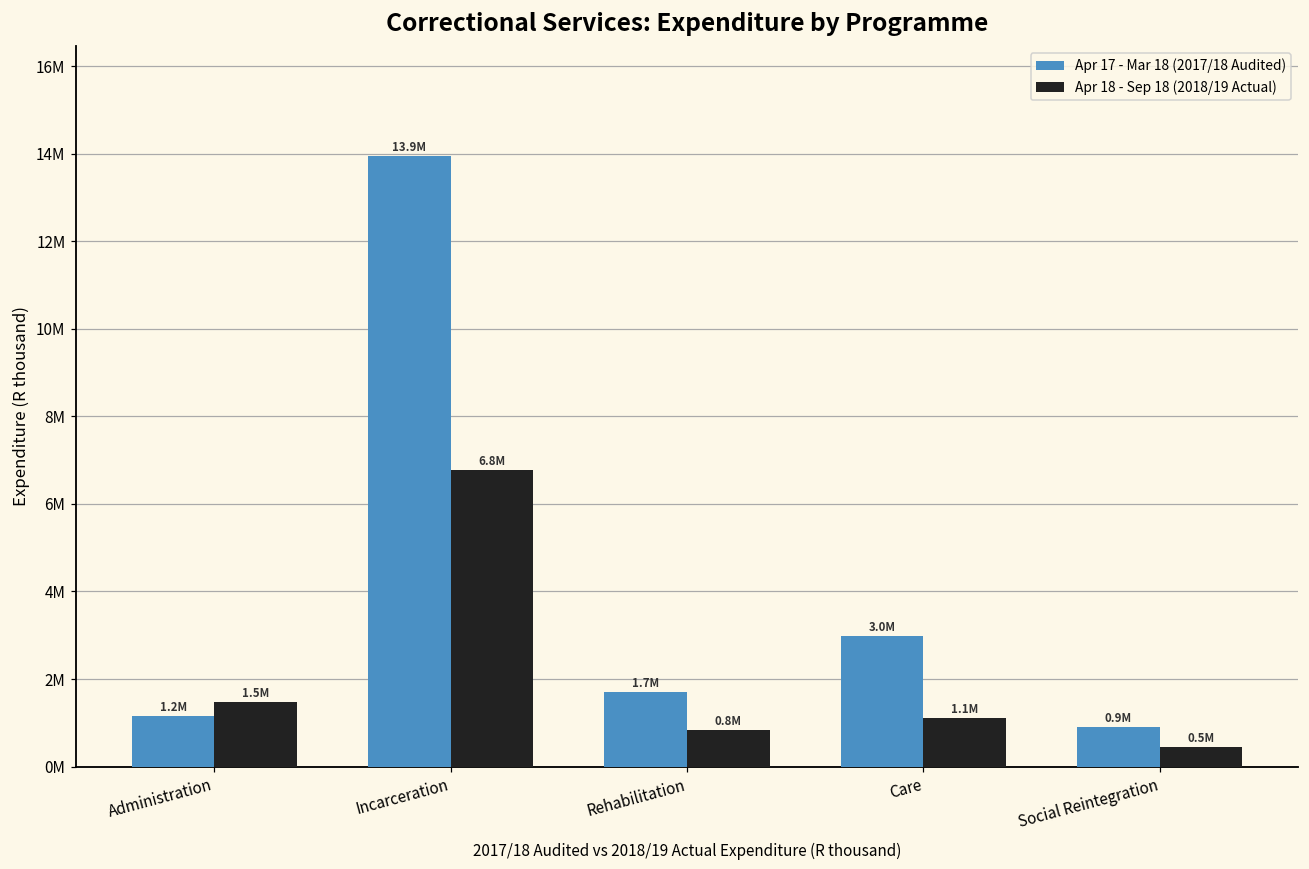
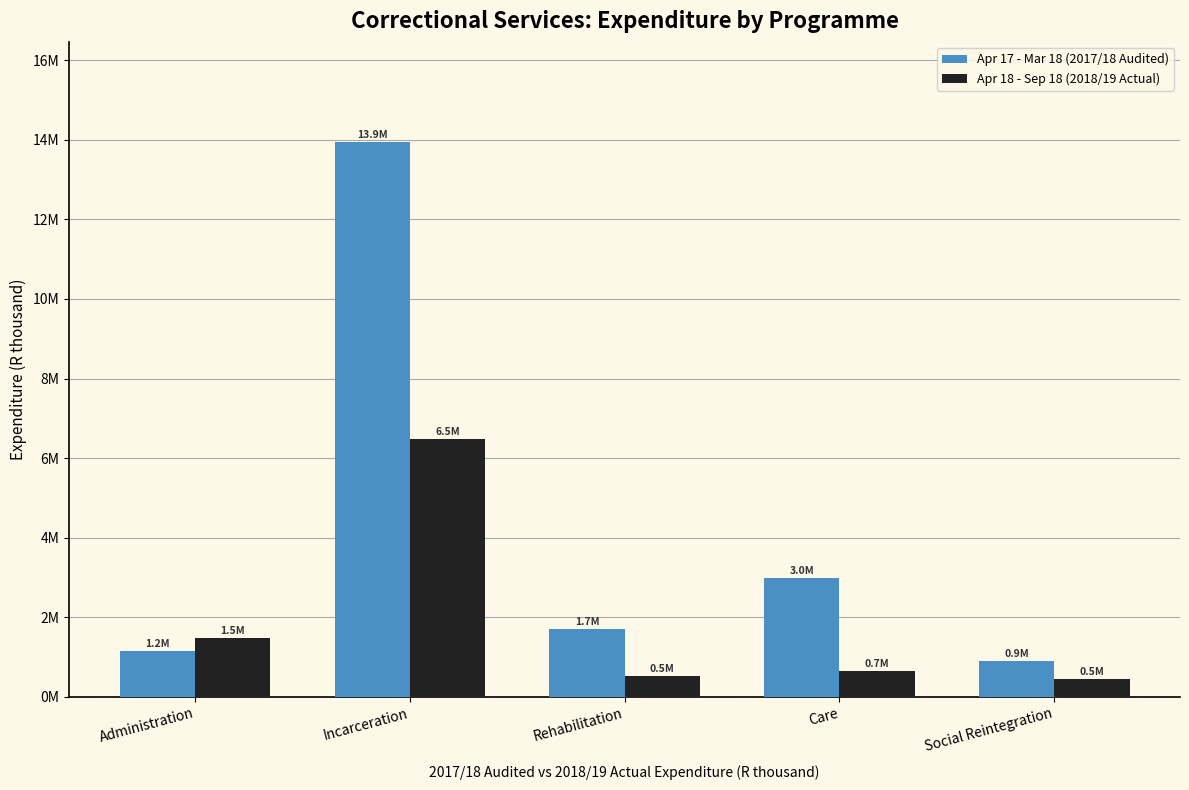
  {
    "Apr 17 - Mar 18 (2017/18 Audited)": {
      "Administration": "1.2M",
      "Incarceration": "13.9M",
      "Rehabilitation": "1.7M",
      "Care": "3.0M",
      "Social Reintegration": "0.9M"
    },
    "Apr 18 - Sep 18 (2018/19 Actual)": {
      "Administration": "1.5M",
-     "Incarceration": "6.8M",
-     "Rehabilitation": "0.8M",
-     "Care": "1.1M",
+     "Incarceration": "6.5M",
+     "Rehabilitation": "0.5M",
+     "Care": "0.7M",
      "Social Reintegration": "0.5M"
    }
  }
